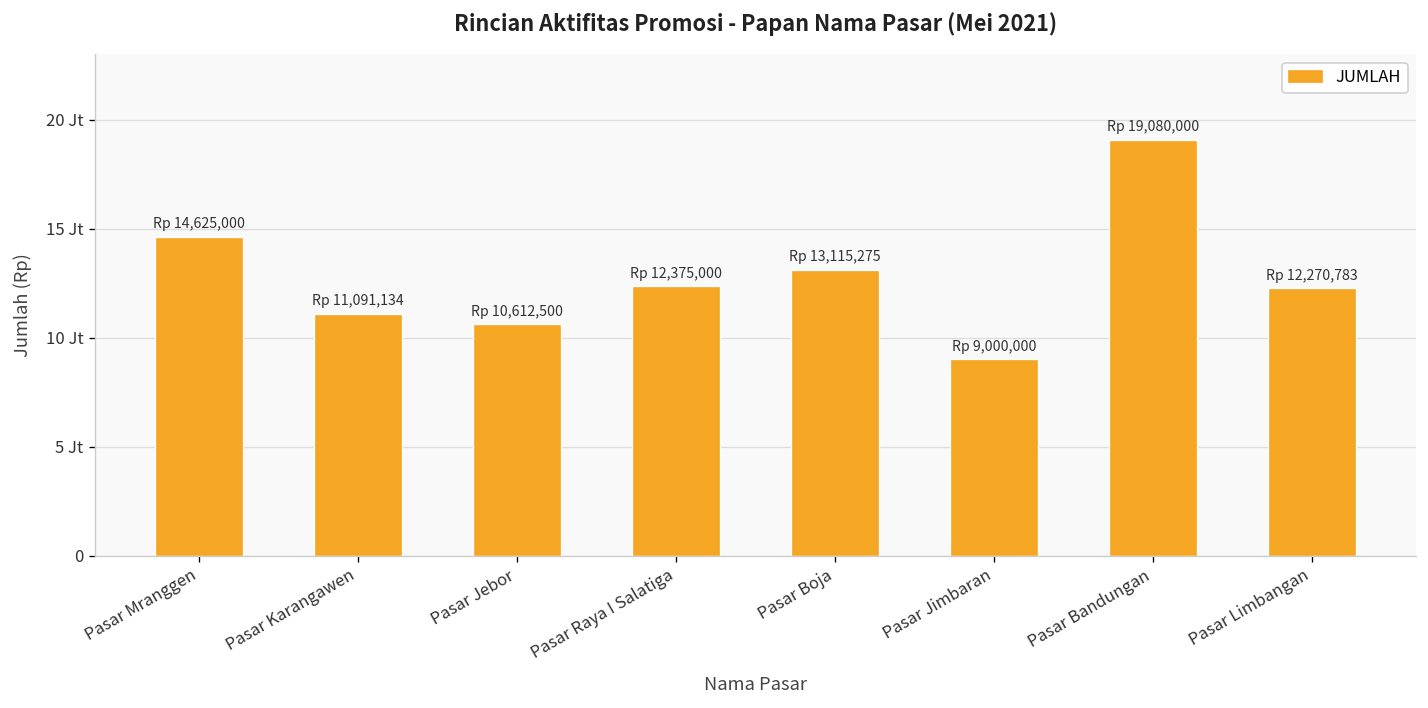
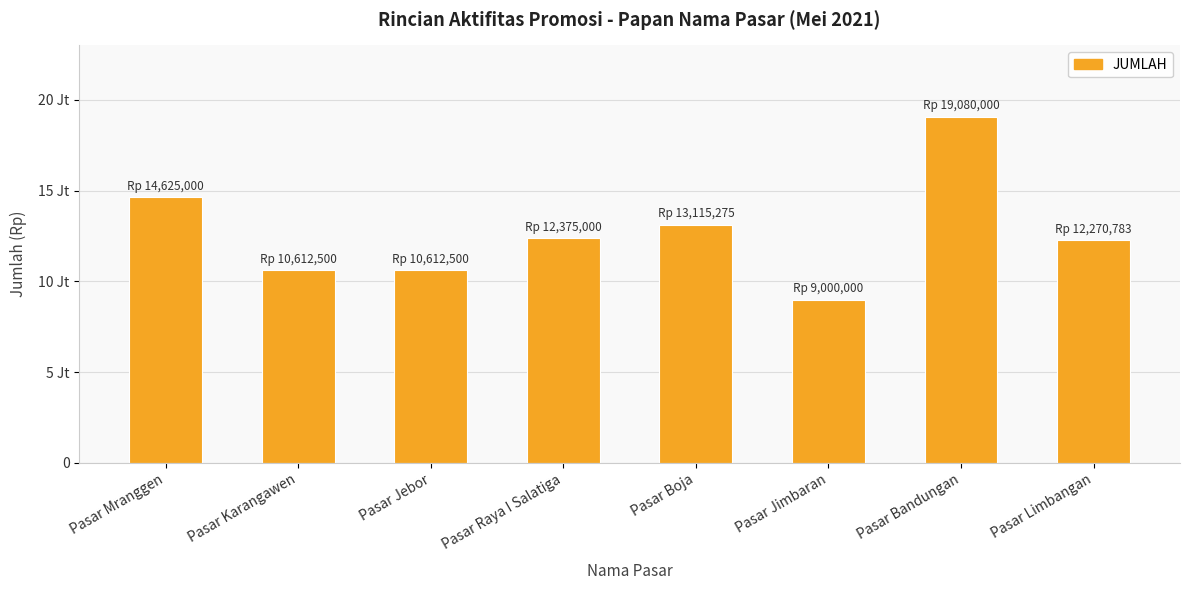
  {
    "Pasar Mranggen": "14,625,000",
-   "Pasar Karangawen": "11,091,134",
+   "Pasar Karangawen": "10,612,500",
    "Pasar Jebor": "10,612,500",
    "Pasar Raya I Salatiga": "12,375,000",
    "Pasar Boja": "13,115,275",
    "Pasar Jimbaran": "9,000,000",
    "Pasar Bandungan": "19,080,000",
    "Pasar Limbangan": "12,270,783"
  }
